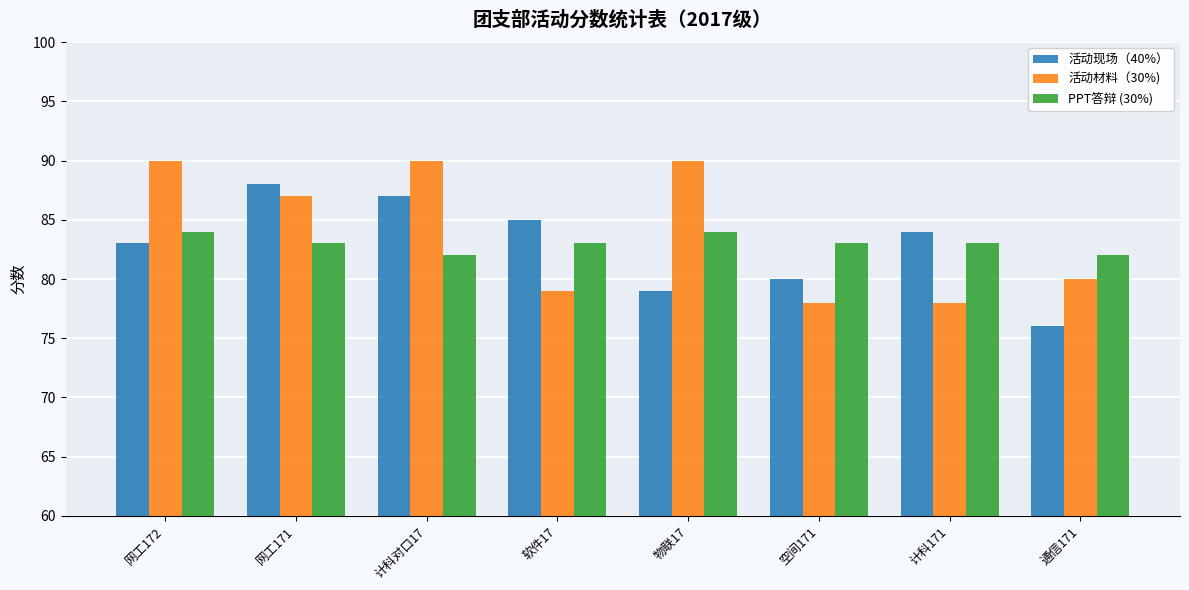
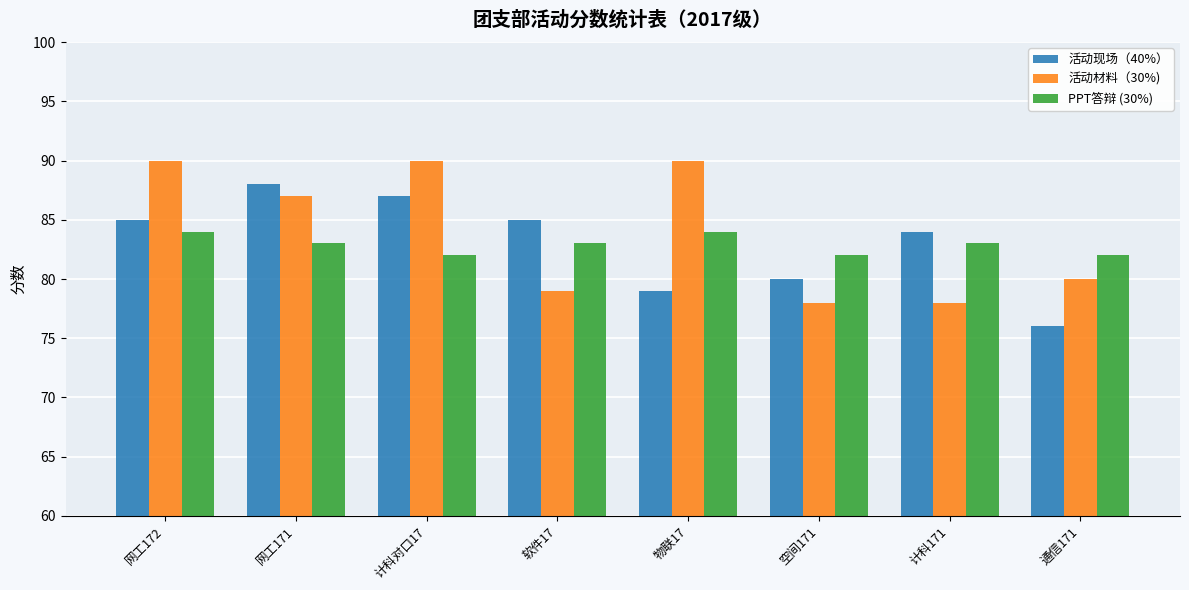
  {
    "活动现场（40%）": {
-     "网工172": 83,
+     "网工172": 85,
      "网工171": 88,
      "计科对口17": 87,
      "软件17": 85,
      "物联17": 79,
      "空间171": 80,
      "计科171": 84,
      "通信171": 76
    },
    "活动材料（30%)": {
      "网工172": 90,
      "网工171": 87,
      "计科对口17": 90,
      "软件17": 79,
      "物联17": 90,
      "空间171": 78,
      "计科171": 78,
      "通信171": 80
    },
    "PPT答辩 (30%)": {
      "网工172": 84,
      "网工171": 83,
      "计科对口17": 82,
      "软件17": 83,
      "物联17": 84,
-     "空间171": 83,
+     "空间171": 82,
      "计科171": 83,
      "通信171": 82
    }
  }
